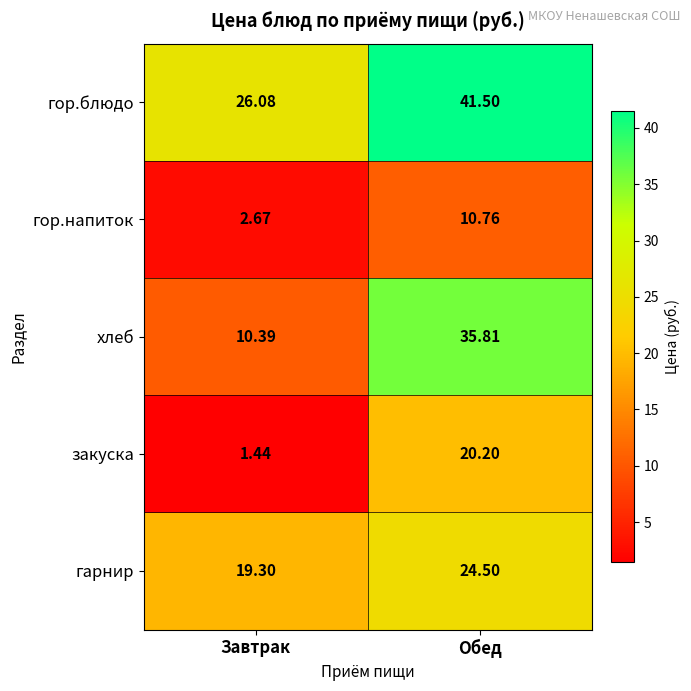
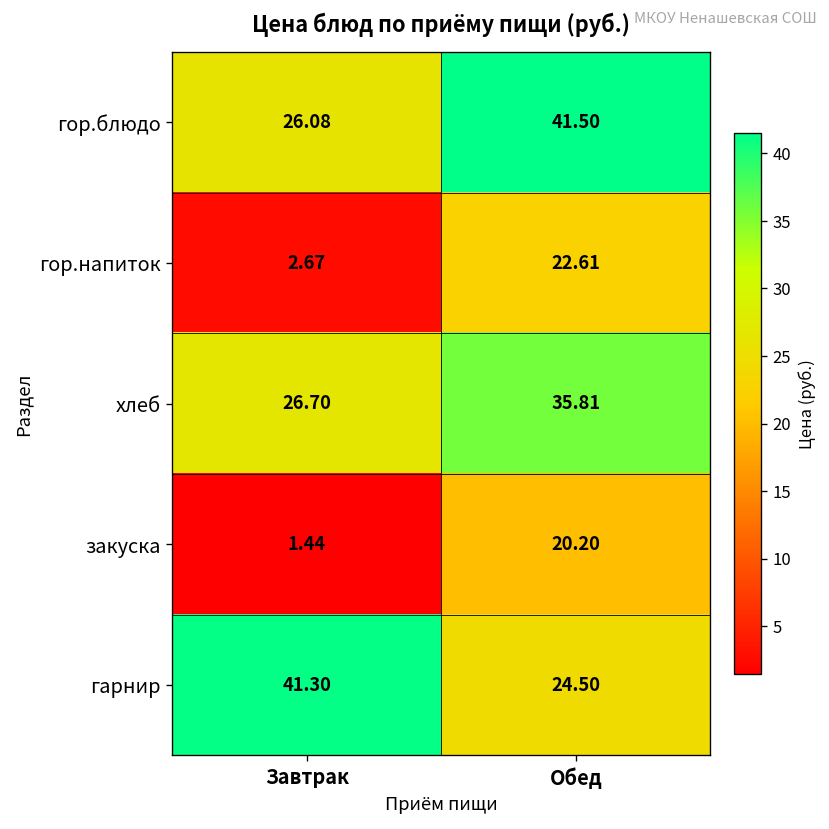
  {
    "гор.блюдо": {
      "Завтрак": 26.08,
      "Обед": 41.50
    },
    "гор.напиток": {
      "Завтрак": 2.67,
-     "Обед": 10.76
+     "Обед": 22.61
    },
    "хлеб": {
-     "Завтрак": 10.39,
+     "Завтрак": 26.70,
      "Обед": 35.81
    },
    "закуска": {
      "Завтрак": 1.44,
      "Обед": 20.20
    },
    "гарнир": {
-     "Завтрак": 19.30,
+     "Завтрак": 41.30,
      "Обед": 24.50
    }
  }
